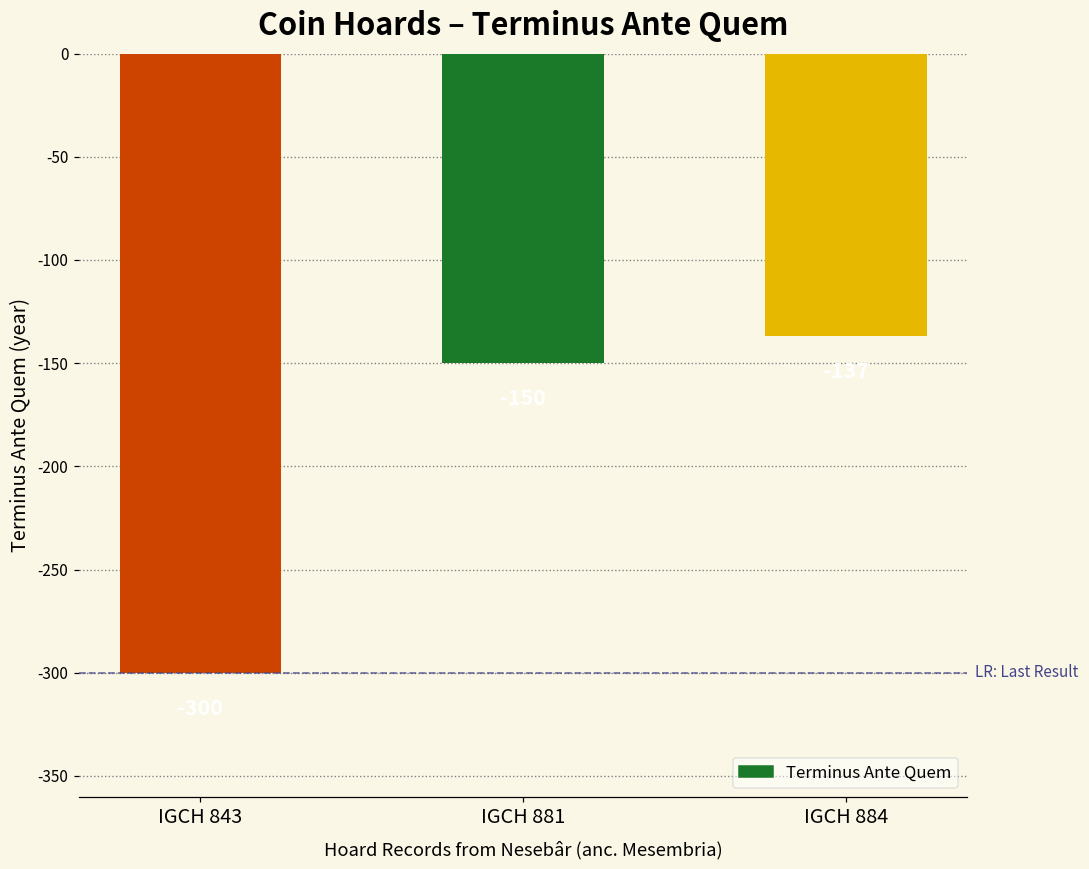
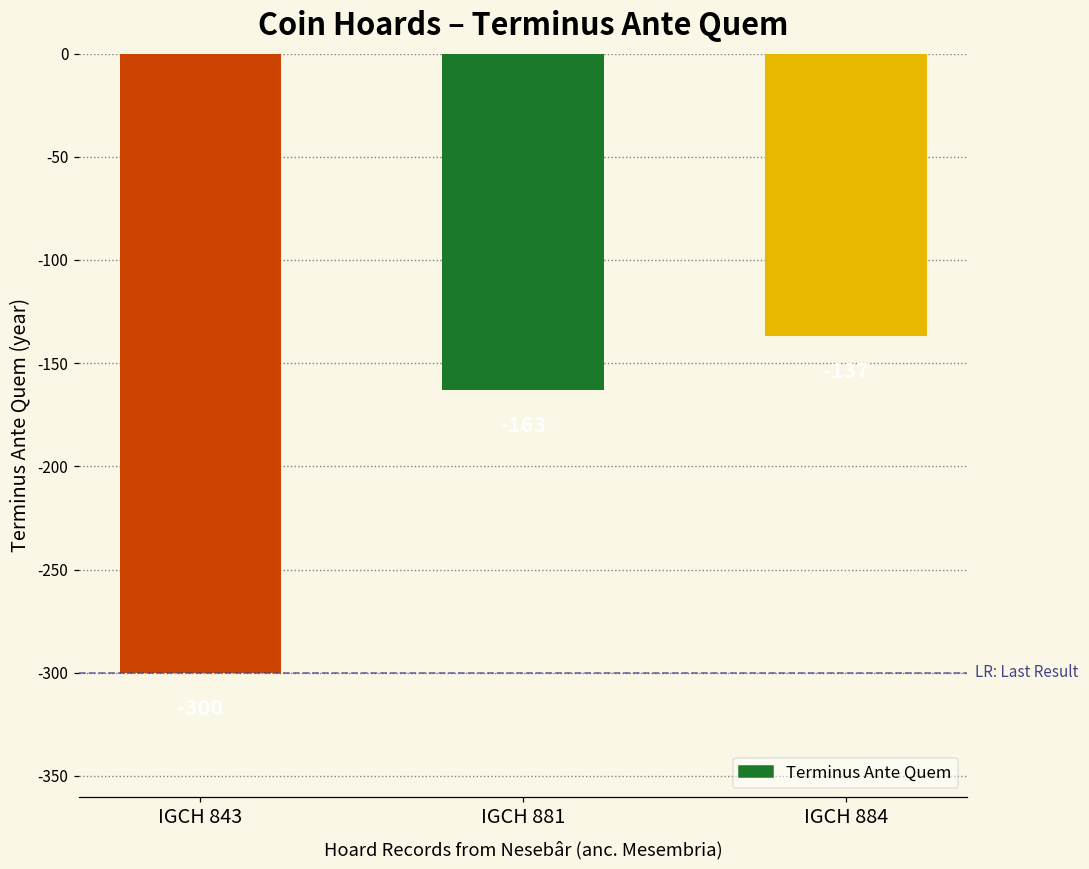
  {
    "IGCH 843": -300,
-   "IGCH 881": -150,
+   "IGCH 881": -163,
    "IGCH 884": -137
  }
